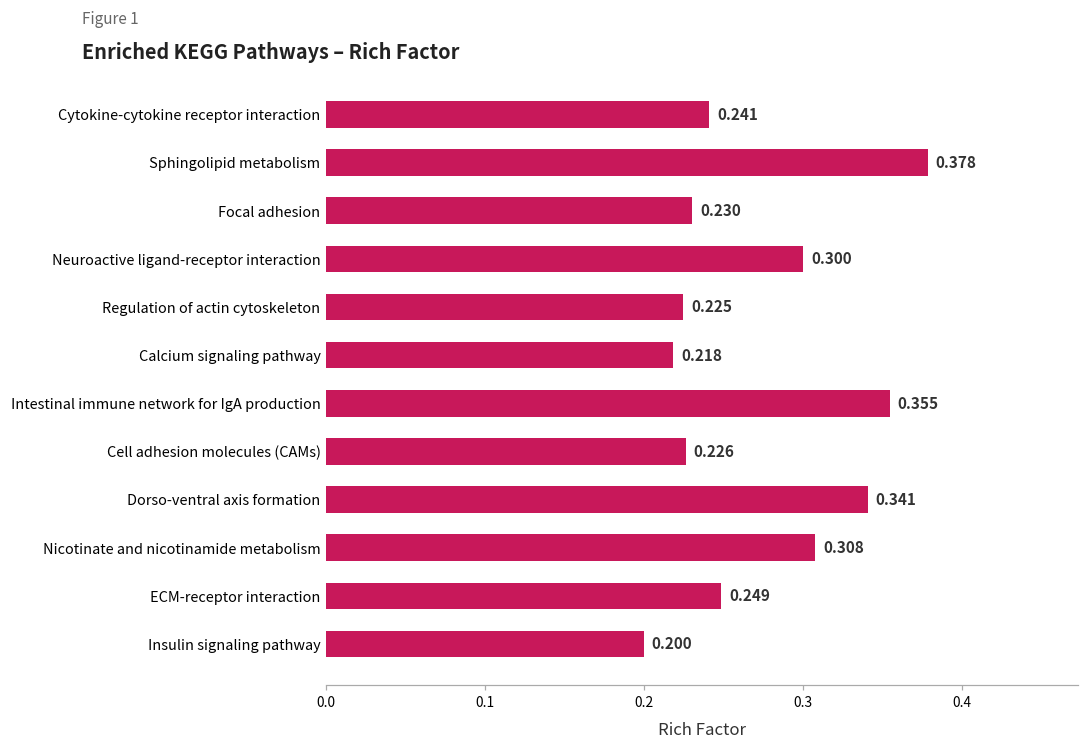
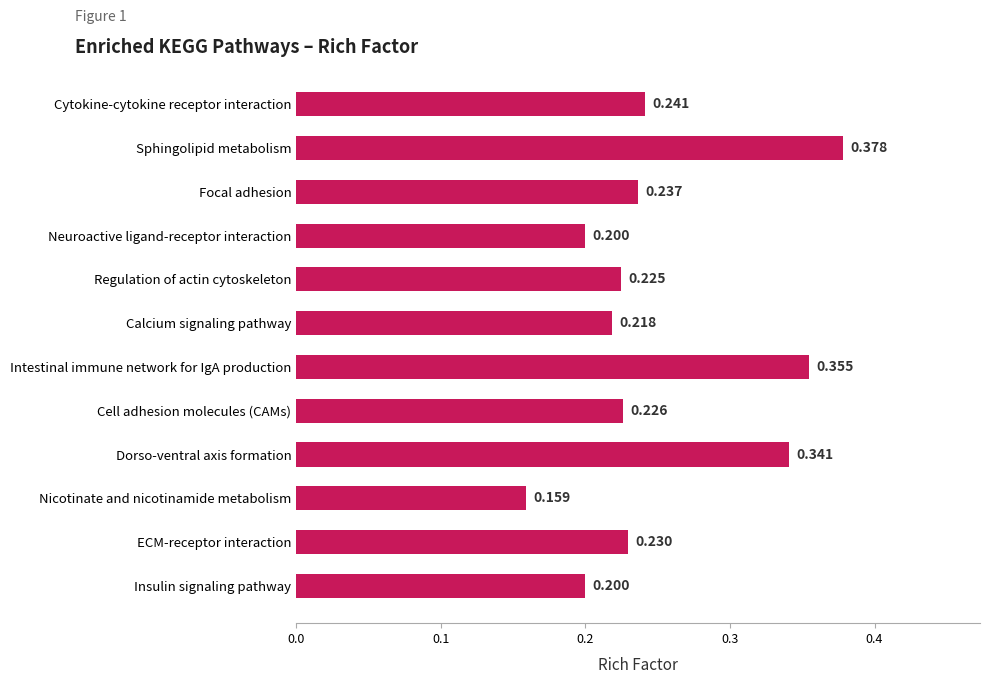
  {
    "Cytokine-cytokine receptor interaction": 0.241,
    "Sphingolipid metabolism": 0.378,
-   "Focal adhesion": 0.230,
-   "Neuroactive ligand-receptor interaction": 0.300,
+   "Focal adhesion": 0.237,
+   "Neuroactive ligand-receptor interaction": 0.200,
    "Regulation of actin cytoskeleton": 0.225,
    "Calcium signaling pathway": 0.218,
    "Intestinal immune network for IgA production": 0.355,
    "Cell adhesion molecules (CAMs)": 0.226,
    "Dorso-ventral axis formation": 0.341,
-   "Nicotinate and nicotinamide metabolism": 0.308,
-   "ECM-receptor interaction": 0.249,
+   "Nicotinate and nicotinamide metabolism": 0.159,
+   "ECM-receptor interaction": 0.230,
    "Insulin signaling pathway": 0.200
  }
